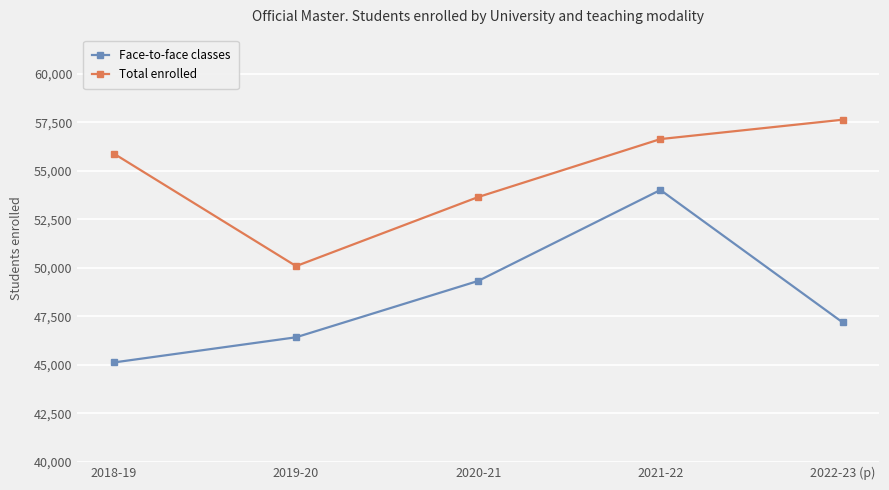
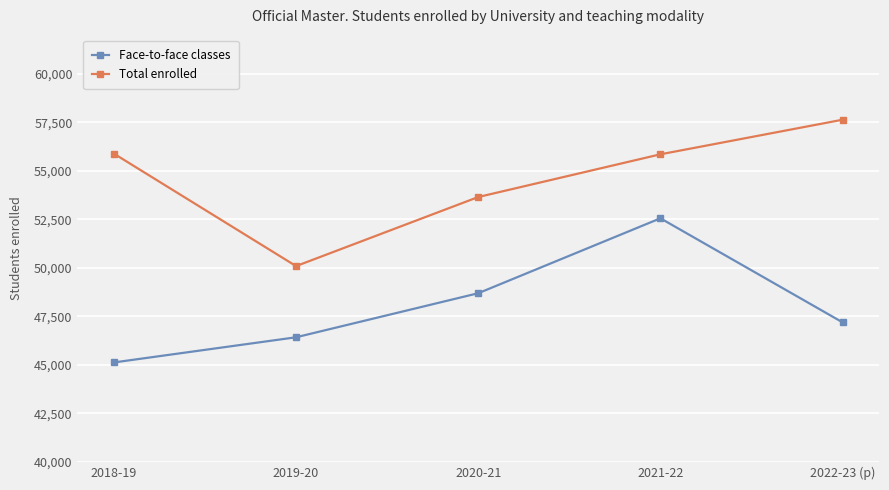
  {
    "Face-to-face classes": {
      "2018-19": "45,100",
      "2019-20": "46,400",
-     "2020-21": "49,300",
-     "2021-22": "54,000",
+     "2020-21": "48,700",
+     "2021-22": "52,600",
      "2022-23 (p)": "47,200"
    },
    "Total enrolled": {
      "2018-19": "55,900",
      "2019-20": "50,100",
      "2020-21": "53,600",
-     "2021-22": "56,600",
+     "2021-22": "55,800",
      "2022-23 (p)": "57,600"
    }
  }
